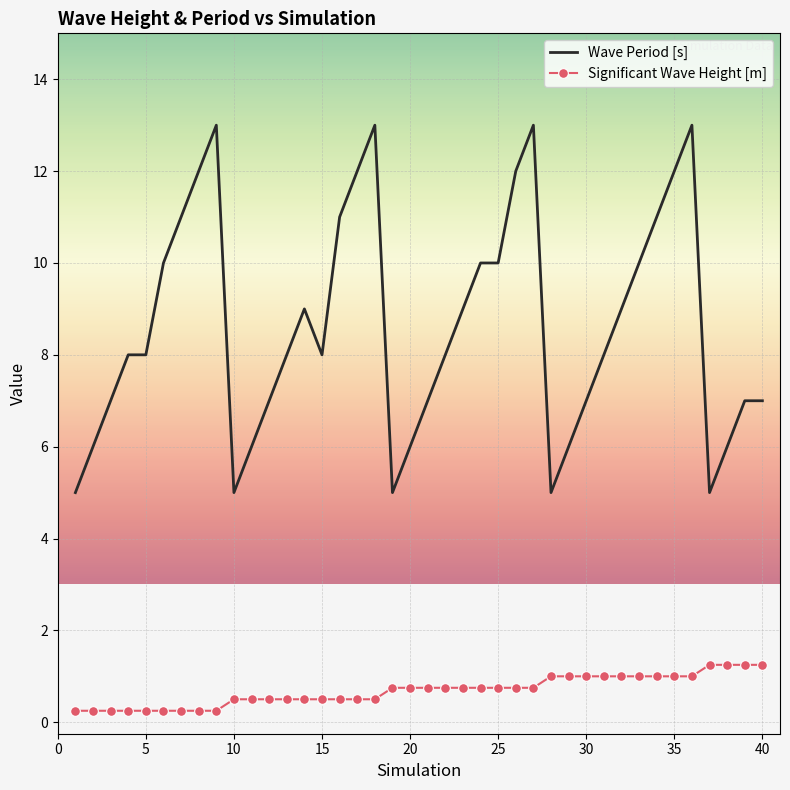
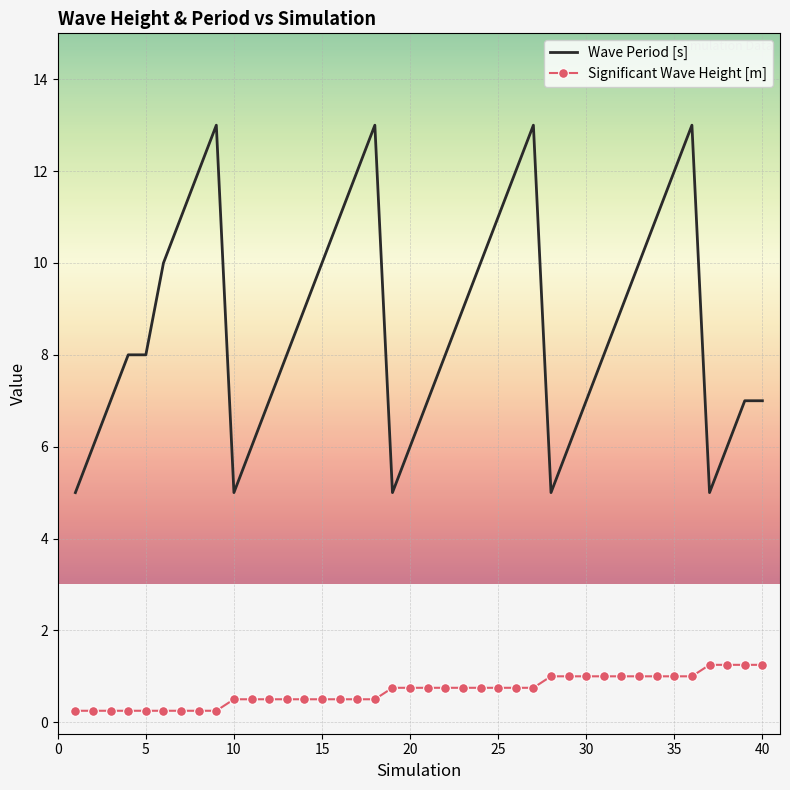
  {
    "Wave Period [s]": {
      "5": 8,
      "10": 5,
-     "15": 8,
+     "15": 10,
      "20": 6,
-     "25": 10,
+     "25": 11,
      "30": 7,
      "35": 12,
      "40": 7
    },
    "Significant Wave Height [m]": {
      "5": 0.3,
      "10": 0.5,
      "15": 0.5,
      "20": 0.8,
      "25": 0.8,
      "30": 1,
      "35": 1,
      "40": 1.3
    }
  }
